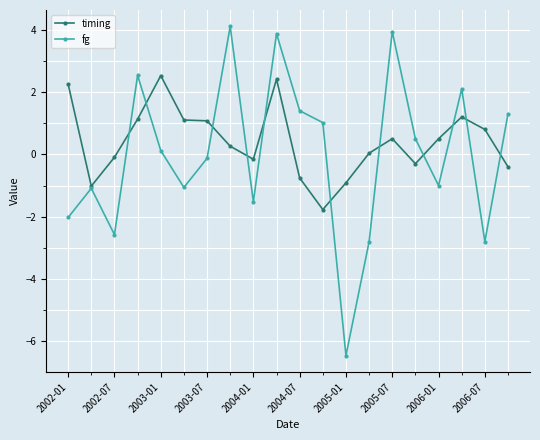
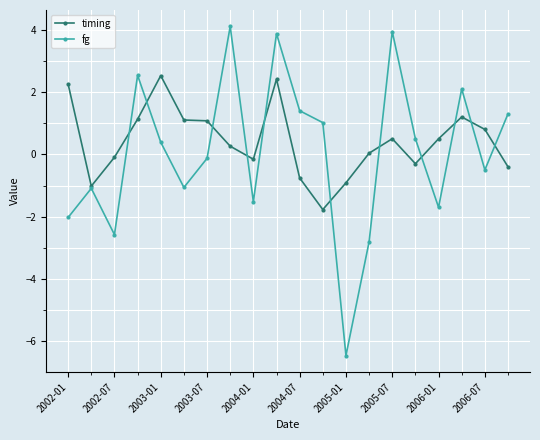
  {
    "timing": {
      "2002-01": 2.3,
      "2002-07": -0.1,
      "2003-01": 2.5,
      "2003-07": 1.1,
      "2004-01": -0.2,
      "2004-07": -0.8,
      "2005-01": -0.9,
      "2005-07": 0.5,
      "2006-01": 0.5,
      "2006-07": 0.8
    },
    "fg": {
      "2002-01": -2.0,
      "2002-07": -2.6,
-     "2003-01": 0.1,
+     "2003-01": 0.4,
      "2003-07": -0.1,
      "2004-01": -1.5,
      "2004-07": 1.4,
      "2005-01": -6.5,
      "2005-07": 3.9,
-     "2006-01": -1.0,
-     "2006-07": -2.8
+     "2006-01": -1.7,
+     "2006-07": -0.5
    }
  }
